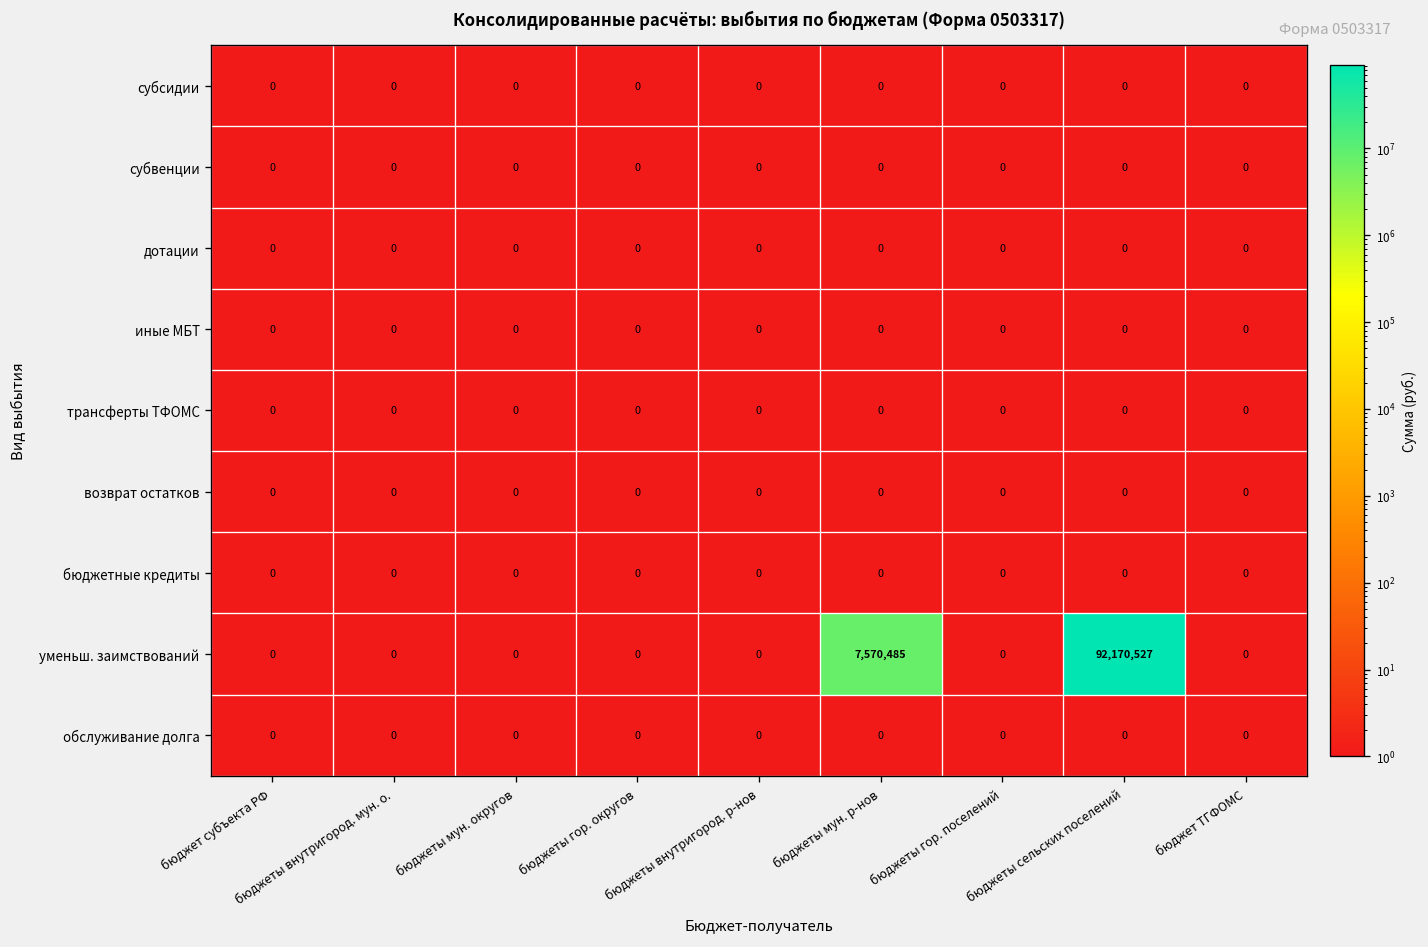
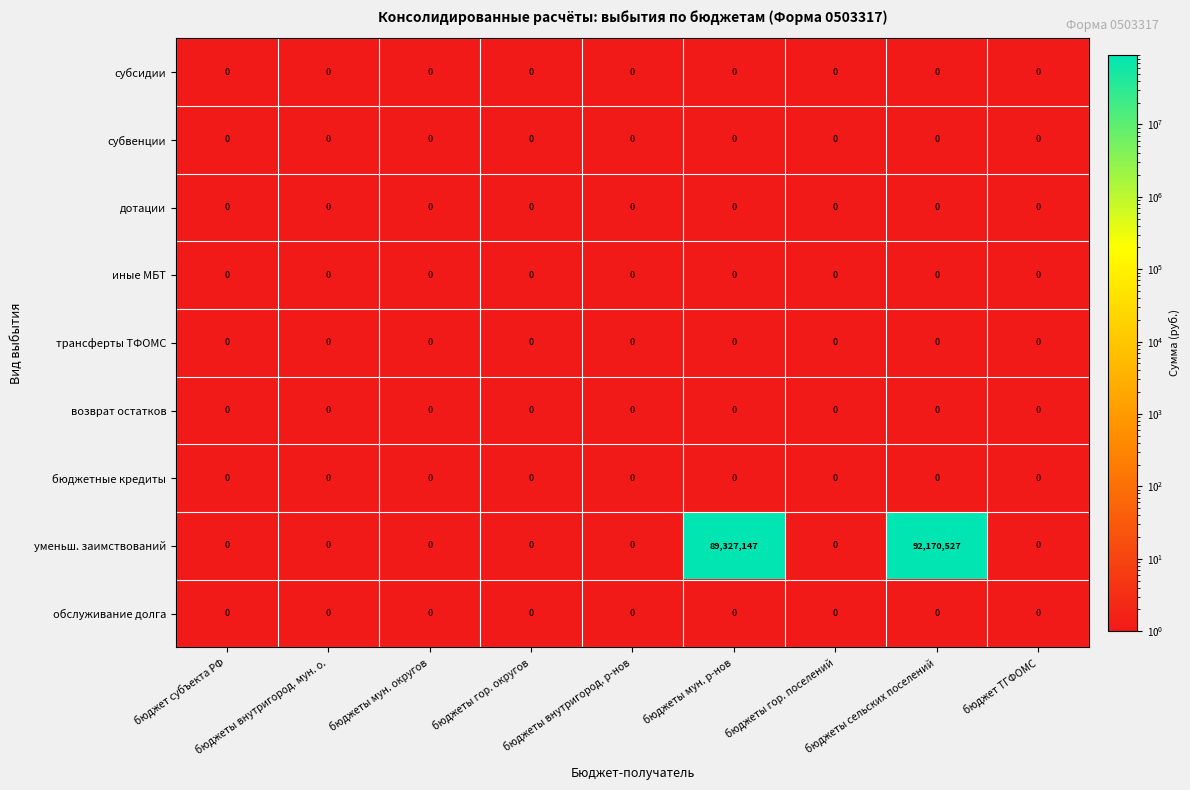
  {
    "субсидии": {
      "бюджет субъекта РФ": "0",
      "бюджеты внутригород. мун. о.": "0",
      "бюджеты мун. округов": "0",
      "бюджеты гор. округов": "0",
      "бюджеты внутригород. р-нов": "0",
      "бюджеты мун. р-нов": "0",
      "бюджеты гор. поселений": "0",
      "бюджеты сельских поселений": "0",
      "бюджет ТГФОМС": "0"
    },
    "субвенции": {
      "бюджет субъекта РФ": "0",
      "бюджеты внутригород. мун. о.": "0",
      "бюджеты мун. округов": "0",
      "бюджеты гор. округов": "0",
      "бюджеты внутригород. р-нов": "0",
      "бюджеты мун. р-нов": "0",
      "бюджеты гор. поселений": "0",
      "бюджеты сельских поселений": "0",
      "бюджет ТГФОМС": "0"
    },
    "дотации": {
      "бюджет субъекта РФ": "0",
      "бюджеты внутригород. мун. о.": "0",
      "бюджеты мун. округов": "0",
      "бюджеты гор. округов": "0",
      "бюджеты внутригород. р-нов": "0",
      "бюджеты мун. р-нов": "0",
      "бюджеты гор. поселений": "0",
      "бюджеты сельских поселений": "0",
      "бюджет ТГФОМС": "0"
    },
    "иные МБТ": {
      "бюджет субъекта РФ": "0",
      "бюджеты внутригород. мун. о.": "0",
      "бюджеты мун. округов": "0",
      "бюджеты гор. округов": "0",
      "бюджеты внутригород. р-нов": "0",
      "бюджеты мун. р-нов": "0",
      "бюджеты гор. поселений": "0",
      "бюджеты сельских поселений": "0",
      "бюджет ТГФОМС": "0"
    },
    "трансферты ТФОМС": {
      "бюджет субъекта РФ": "0",
      "бюджеты внутригород. мун. о.": "0",
      "бюджеты мун. округов": "0",
      "бюджеты гор. округов": "0",
      "бюджеты внутригород. р-нов": "0",
      "бюджеты мун. р-нов": "0",
      "бюджеты гор. поселений": "0",
      "бюджеты сельских поселений": "0",
      "бюджет ТГФОМС": "0"
    },
    "возврат остатков": {
      "бюджет субъекта РФ": "0",
      "бюджеты внутригород. мун. о.": "0",
      "бюджеты мун. округов": "0",
      "бюджеты гор. округов": "0",
      "бюджеты внутригород. р-нов": "0",
      "бюджеты мун. р-нов": "0",
      "бюджеты гор. поселений": "0",
      "бюджеты сельских поселений": "0",
      "бюджет ТГФОМС": "0"
    },
    "бюджетные кредиты": {
      "бюджет субъекта РФ": "0",
      "бюджеты внутригород. мун. о.": "0",
      "бюджеты мун. округов": "0",
      "бюджеты гор. округов": "0",
      "бюджеты внутригород. р-нов": "0",
      "бюджеты мун. р-нов": "0",
      "бюджеты гор. поселений": "0",
      "бюджеты сельских поселений": "0",
      "бюджет ТГФОМС": "0"
    },
    "уменьш. заимствований": {
      "бюджет субъекта РФ": "0",
      "бюджеты внутригород. мун. о.": "0",
      "бюджеты мун. округов": "0",
      "бюджеты гор. округов": "0",
      "бюджеты внутригород. р-нов": "0",
-     "бюджеты мун. р-нов": "7,570,485",
+     "бюджеты мун. р-нов": "89,327,147",
      "бюджеты гор. поселений": "0",
      "бюджеты сельских поселений": "92,170,527",
      "бюджет ТГФОМС": "0"
    },
    "обслуживание долга": {
      "бюджет субъекта РФ": "0",
      "бюджеты внутригород. мун. о.": "0",
      "бюджеты мун. округов": "0",
      "бюджеты гор. округов": "0",
      "бюджеты внутригород. р-нов": "0",
      "бюджеты мун. р-нов": "0",
      "бюджеты гор. поселений": "0",
      "бюджеты сельских поселений": "0",
      "бюджет ТГФОМС": "0"
    }
  }
